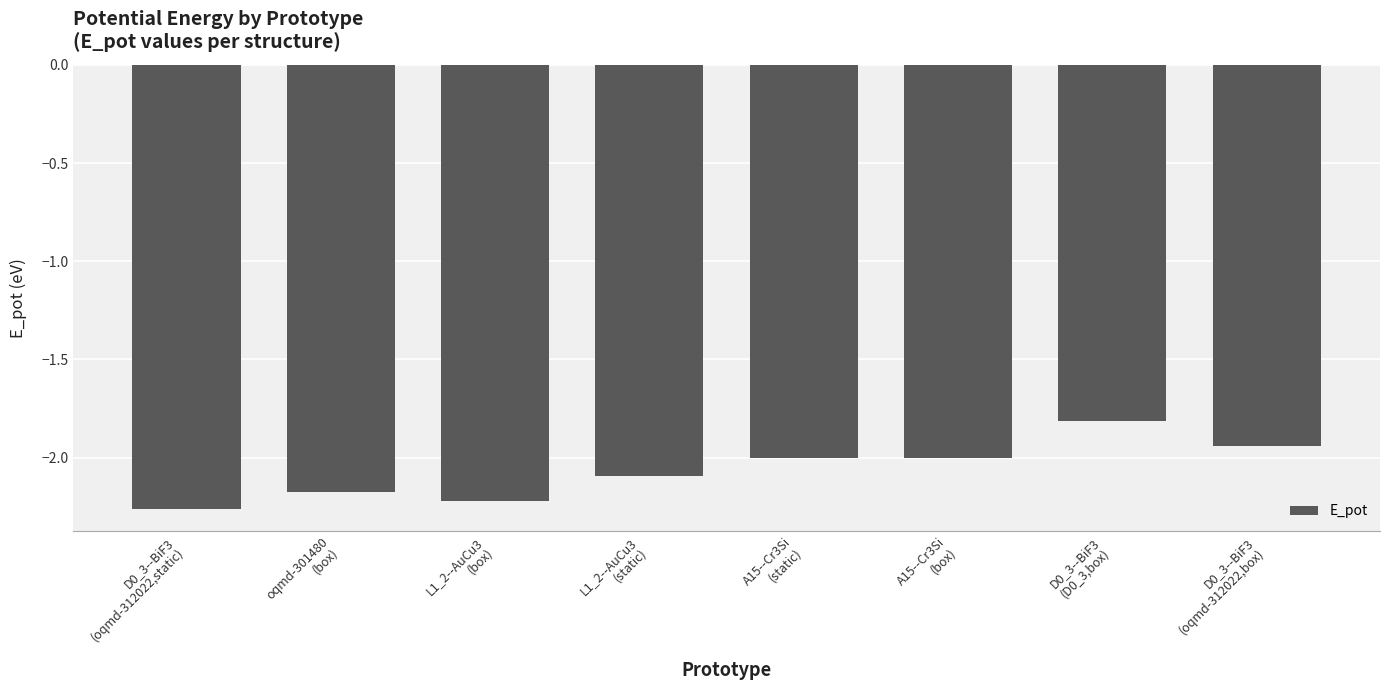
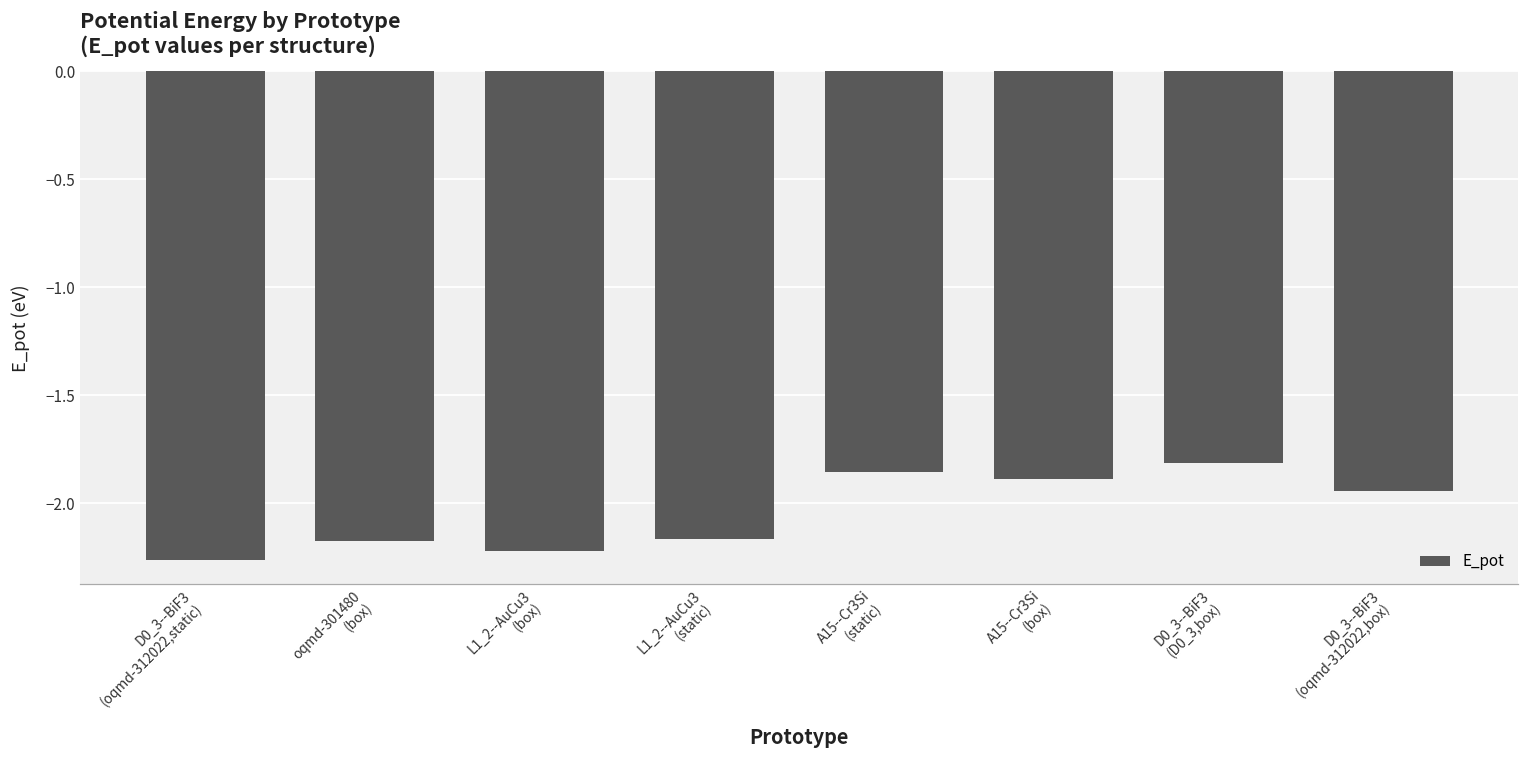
  {
    "D0_3--BiF3 (oqmd-312022,static)": -2.26,
    "oqmd-301480 (box)": -2.17,
    "L1_2--AuCu3 (box)": -2.22,
-   "L1_2--AuCu3 (static)": -2.10,
-   "A15--Cr3Si (static)": -2.00,
-   "A15--Cr3Si (box)": -2.00,
+   "L1_2--AuCu3 (static)": -2.16,
+   "A15--Cr3Si (static)": -1.86,
+   "A15--Cr3Si (box)": -1.89,
    "D0_3--BiF3 (D0_3,box)": -1.81,
    "D0_3--BiF3 (oqmd-312022,box)": -1.94
  }
